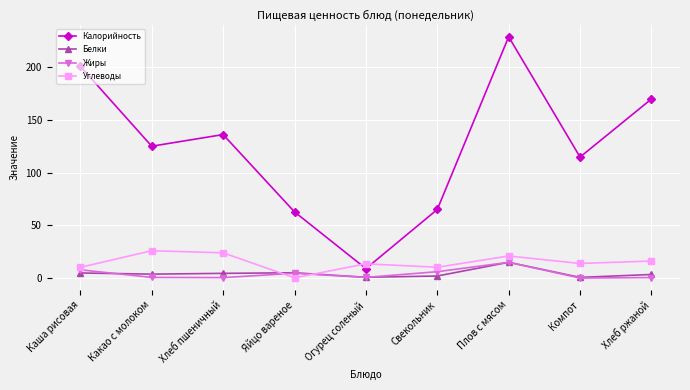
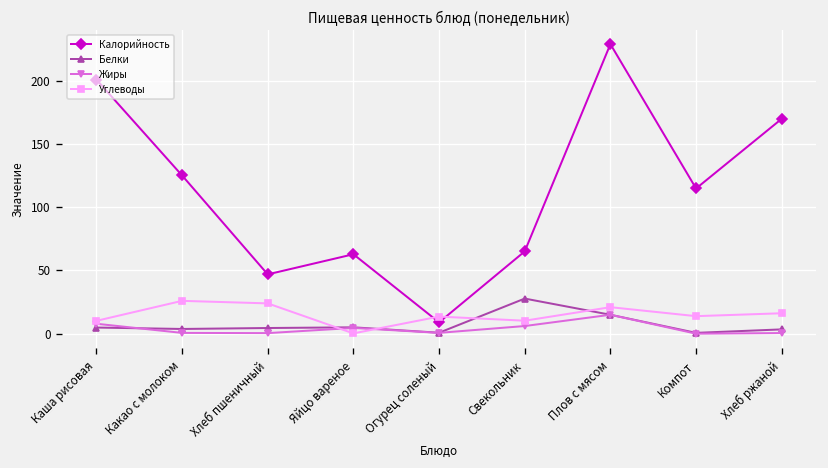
  {
    "Калорийность": {
      "Какао с молоком": 125,
-     "Хлеб пшеничный": 136,
+     "Хлеб пшеничный": 47,
      "Яйцо вареное": 63,
      "Огурец соленый": 9,
      "Свекольник": 65,
      "Плов с мясом": 229,
      "Компот": 115,
      "Хлеб ржаной": 170
    },
    "Белки": {
      "Каша рисовая": 5,
      "Какао с молоком": 4,
      "Хлеб пшеничный": 5,
-     "Свекольник": 2,
+     "Свекольник": 28,
      "Хлеб ржаной": 3
    },
    "Жиры": {
      "Какао с молоком": 1,
      "Хлеб пшеничный": 1,
      "Свекольник": 6,
      "Хлеб ржаной": 1
    },
    "Углеводы": {
      "Какао с молоком": 26,
      "Хлеб пшеничный": 24,
      "Яйцо вареное": 0,
      "Огурец соленый": 14,
      "Свекольник": 10,
      "Плов с мясом": 21,
      "Компот": 14,
      "Хлеб ржаной": 16
    }
  }
